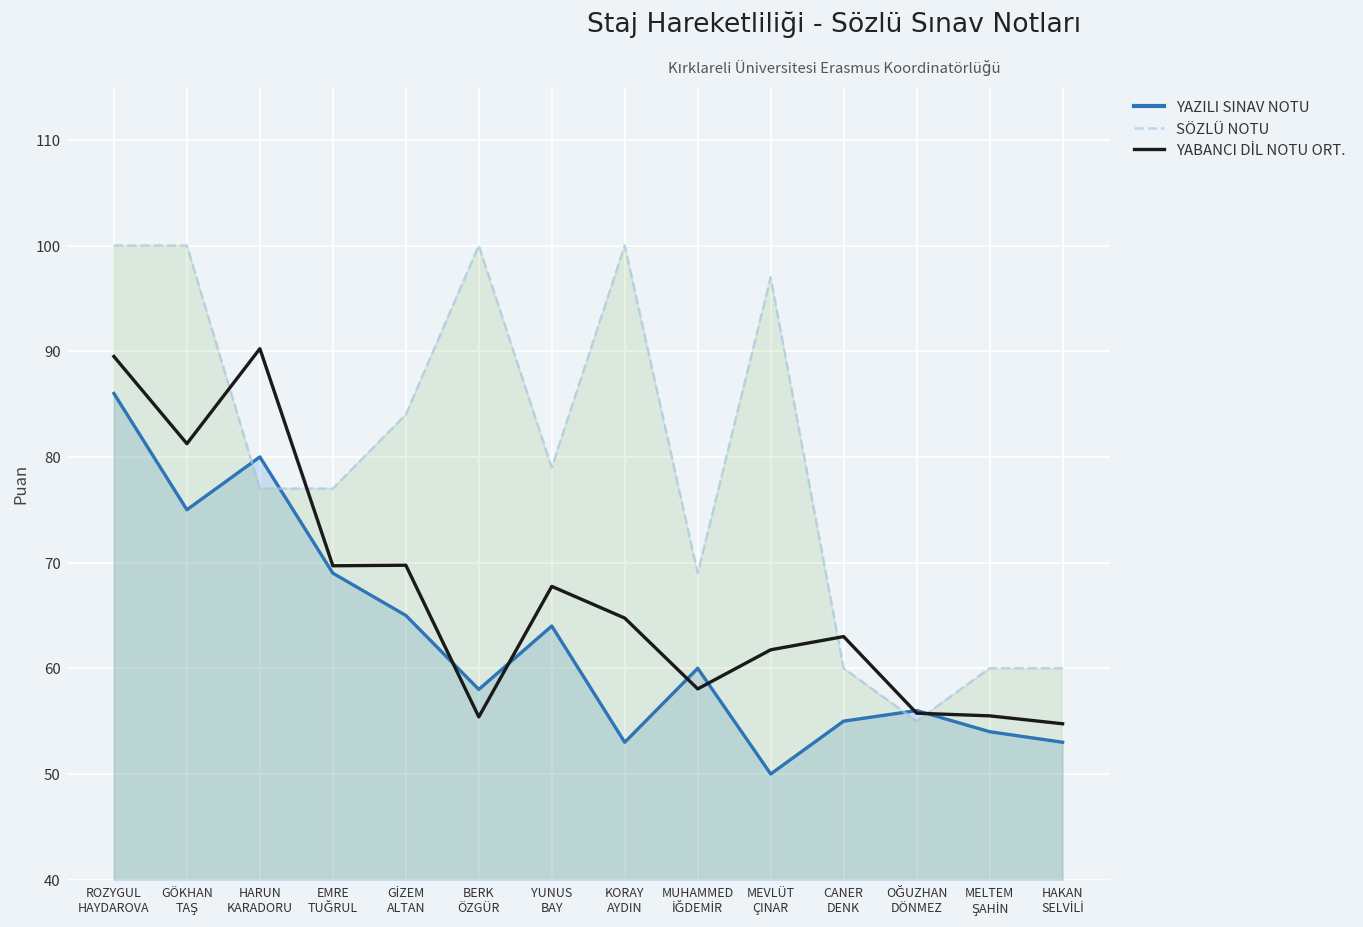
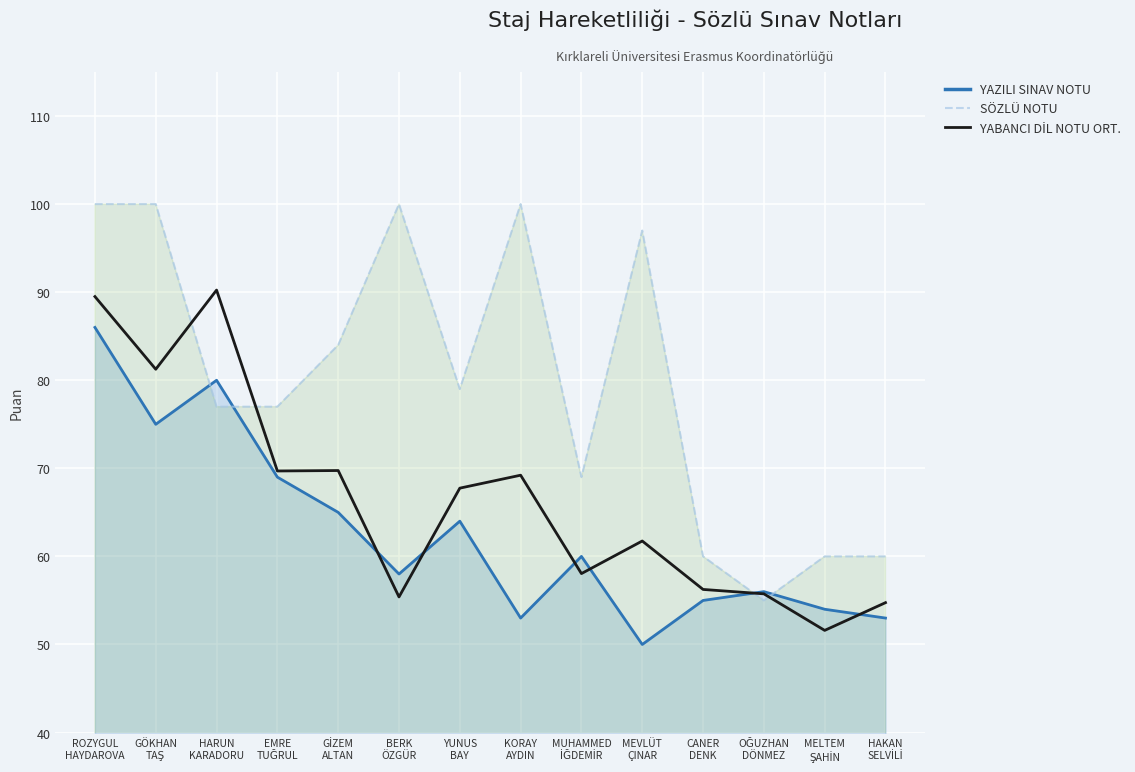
  {
    "YABANCI DİL NOTU ORT.": {
      "ROZYGUL HAYDAROVA": 90,
      "GÖKHAN TAŞ": 81,
      "HARUN KARADORU": 90,
      "EMRE TUĞRUL": 70,
      "GİZEM ALTAN": 70,
      "BERK ÖZGÜR": 55,
      "YUNUS BAY": 68,
-     "KORAY AYDIN": 65,
+     "KORAY AYDIN": 69,
      "MUHAMMED İĞDEMİR": 58,
      "MEVLÜT ÇINAR": 62,
-     "CANER DENK": 63,
-     "MELTEM ŞAHİN": 56,
+     "CANER DENK": 56,
+     "MELTEM ŞAHİN": 52,
      "HAKAN SELVİLİ": 55
    }
  }
